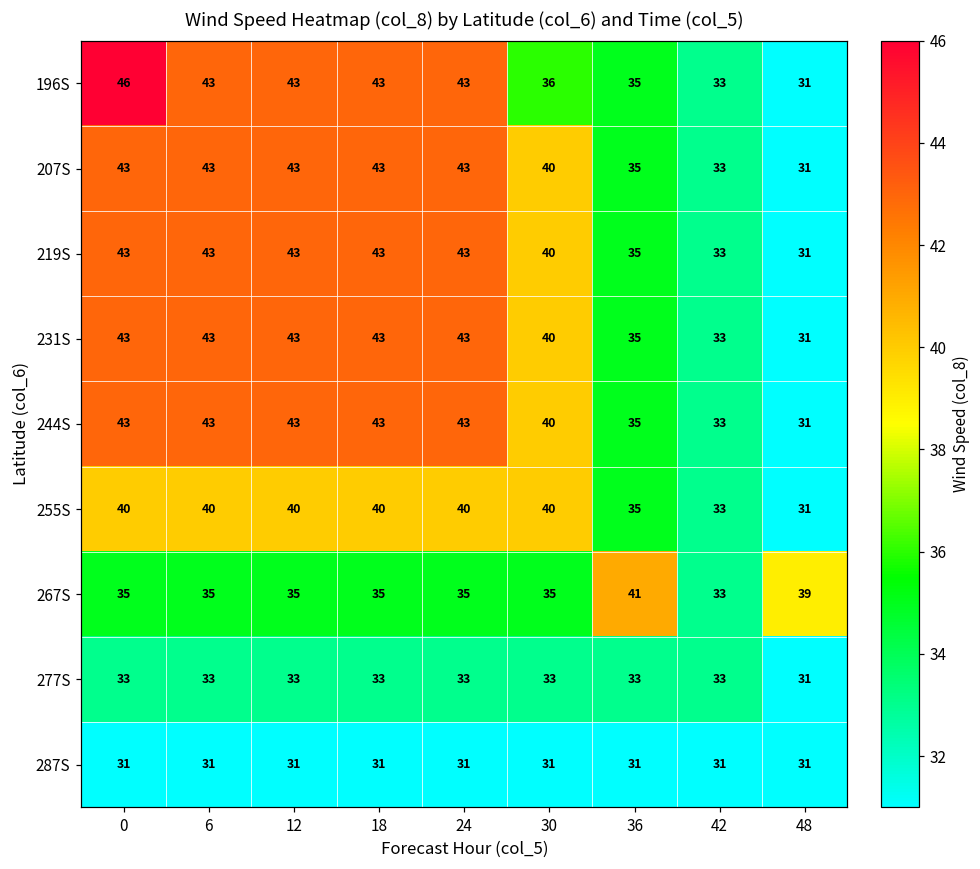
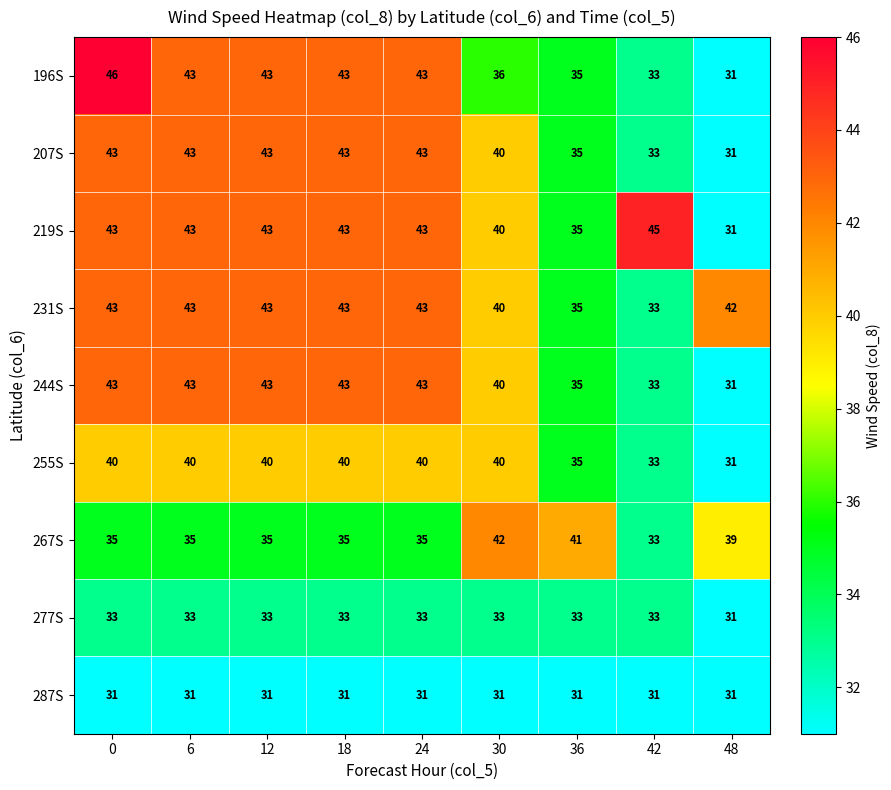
  {
    "196S": {
      "0": 46,
      "6": 43,
      "12": 43,
      "18": 43,
      "24": 43,
      "30": 36,
      "36": 35,
      "42": 33,
      "48": 31
    },
    "207S": {
      "0": 43,
      "6": 43,
      "12": 43,
      "18": 43,
      "24": 43,
      "30": 40,
      "36": 35,
      "42": 33,
      "48": 31
    },
    "219S": {
      "0": 43,
      "6": 43,
      "12": 43,
      "18": 43,
      "24": 43,
      "30": 40,
      "36": 35,
-     "42": 33,
+     "42": 45,
      "48": 31
    },
    "231S": {
      "0": 43,
      "6": 43,
      "12": 43,
      "18": 43,
      "24": 43,
      "30": 40,
      "36": 35,
      "42": 33,
-     "48": 31
+     "48": 42
    },
    "244S": {
      "0": 43,
      "6": 43,
      "12": 43,
      "18": 43,
      "24": 43,
      "30": 40,
      "36": 35,
      "42": 33,
      "48": 31
    },
    "255S": {
      "0": 40,
      "6": 40,
      "12": 40,
      "18": 40,
      "24": 40,
      "30": 40,
      "36": 35,
      "42": 33,
      "48": 31
    },
    "267S": {
      "0": 35,
      "6": 35,
      "12": 35,
      "18": 35,
      "24": 35,
-     "30": 35,
+     "30": 42,
      "36": 41,
      "42": 33,
      "48": 39
    },
    "277S": {
      "0": 33,
      "6": 33,
      "12": 33,
      "18": 33,
      "24": 33,
      "30": 33,
      "36": 33,
      "42": 33,
      "48": 31
    },
    "287S": {
      "0": 31,
      "6": 31,
      "12": 31,
      "18": 31,
      "24": 31,
      "30": 31,
      "36": 31,
      "42": 31,
      "48": 31
    }
  }
